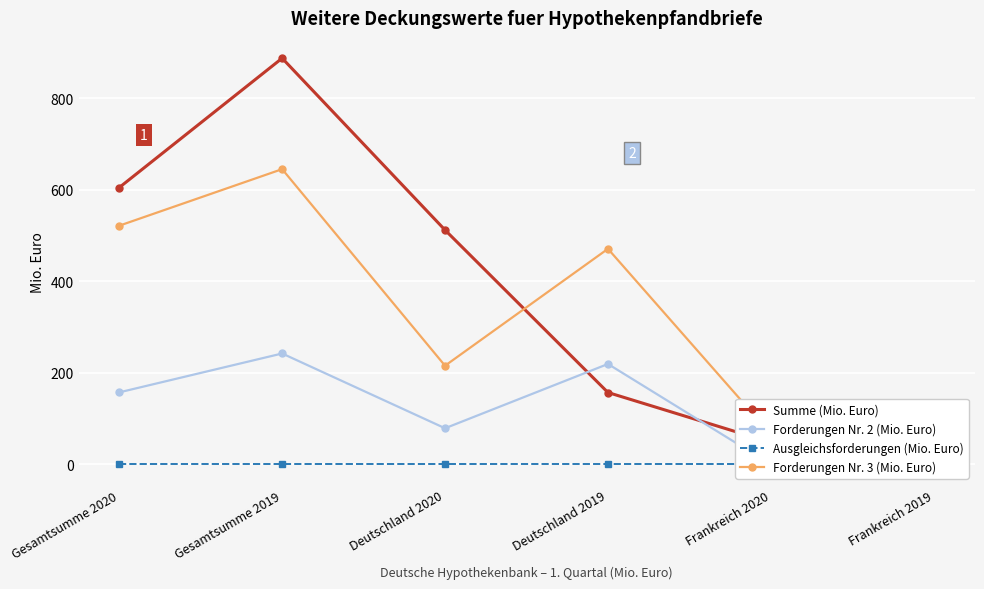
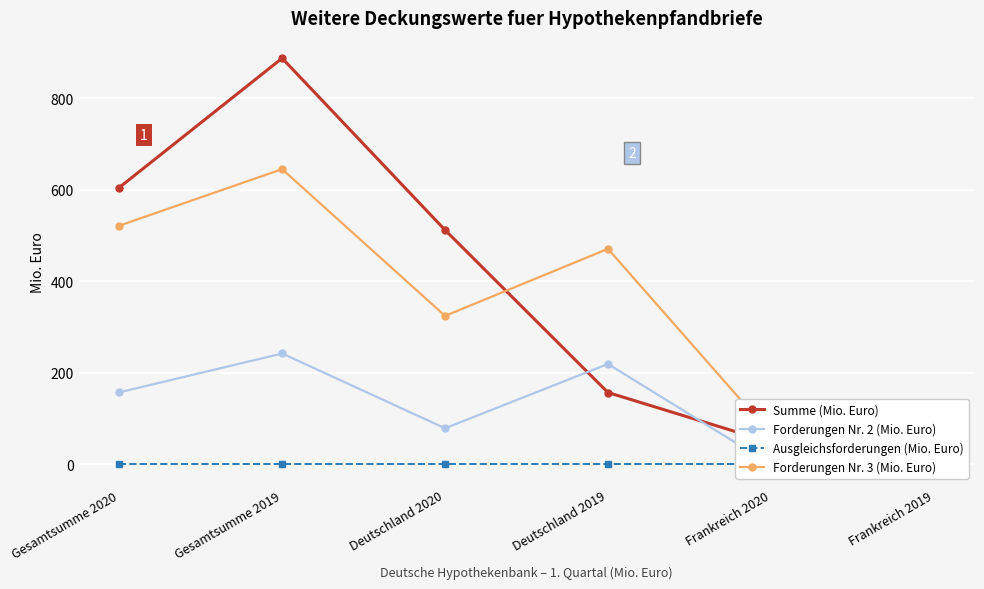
  {
    "Summe (Mio. Euro)": {
      "Gesamtsumme 2020": 600,
      "Gesamtsumme 2019": 890,
      "Deutschland 2020": 510,
      "Deutschland 2019": 160
    },
    "Forderungen Nr. 2 (Mio. Euro)": {
      "Gesamtsumme 2020": 160,
      "Gesamtsumme 2019": 240,
      "Deutschland 2020": 80,
      "Deutschland 2019": 220
    },
    "Ausgleichsforderungen (Mio. Euro)": {
      "Gesamtsumme 2020": 0,
      "Gesamtsumme 2019": 0,
      "Deutschland 2020": 0,
      "Deutschland 2019": 0
    },
    "Forderungen Nr. 3 (Mio. Euro)": {
      "Gesamtsumme 2020": 520,
      "Gesamtsumme 2019": 640,
-     "Deutschland 2020": 220,
+     "Deutschland 2020": 320,
      "Deutschland 2019": 470
    }
  }
